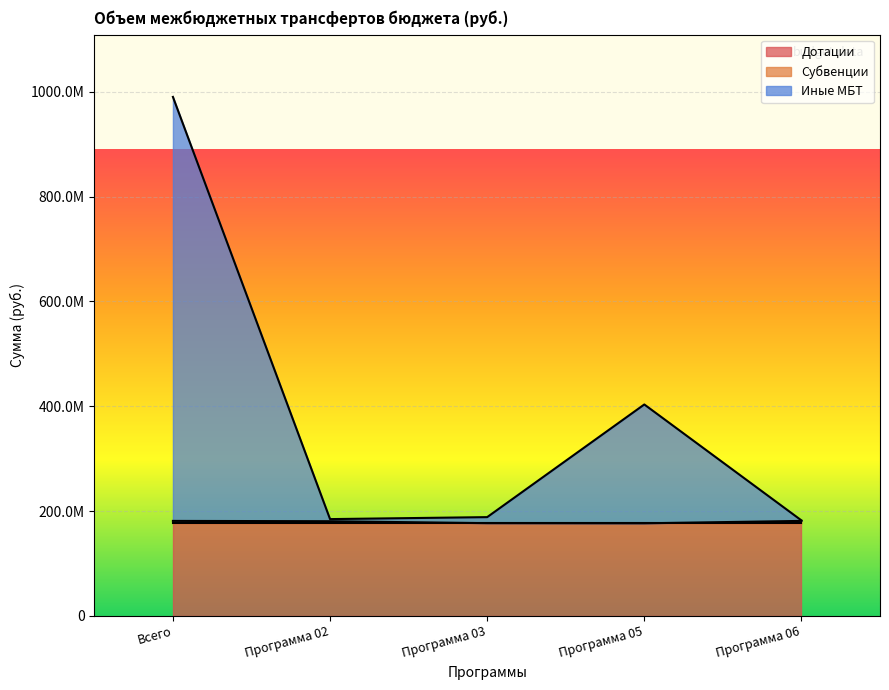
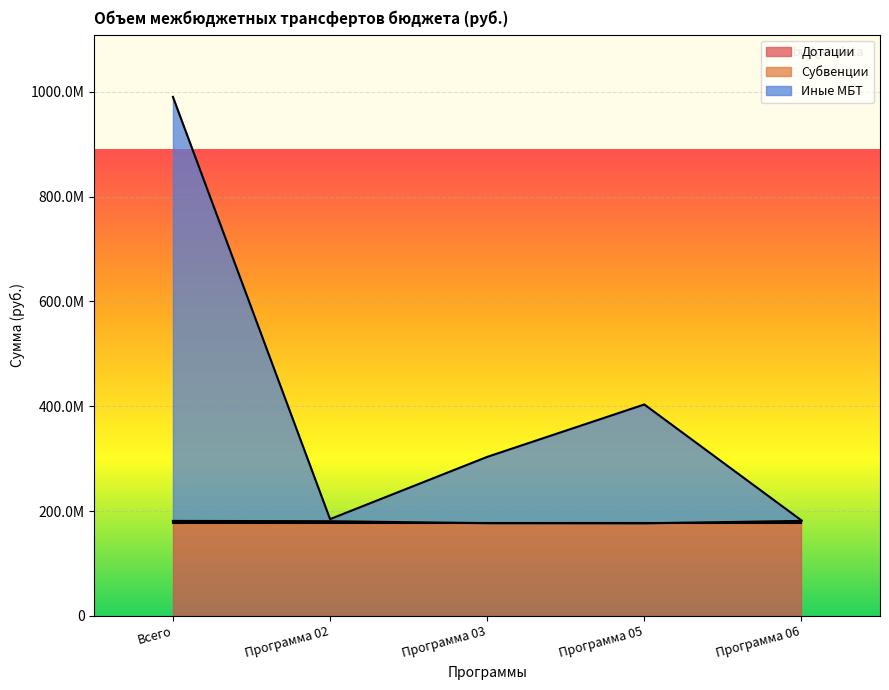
  {
    "Иные МБТ": {
      "Всего": 810000000,
-     "Программа 03": 10000000,
+     "Программа 03": 130000000,
      "Программа 05": 230000000
    }
  }
